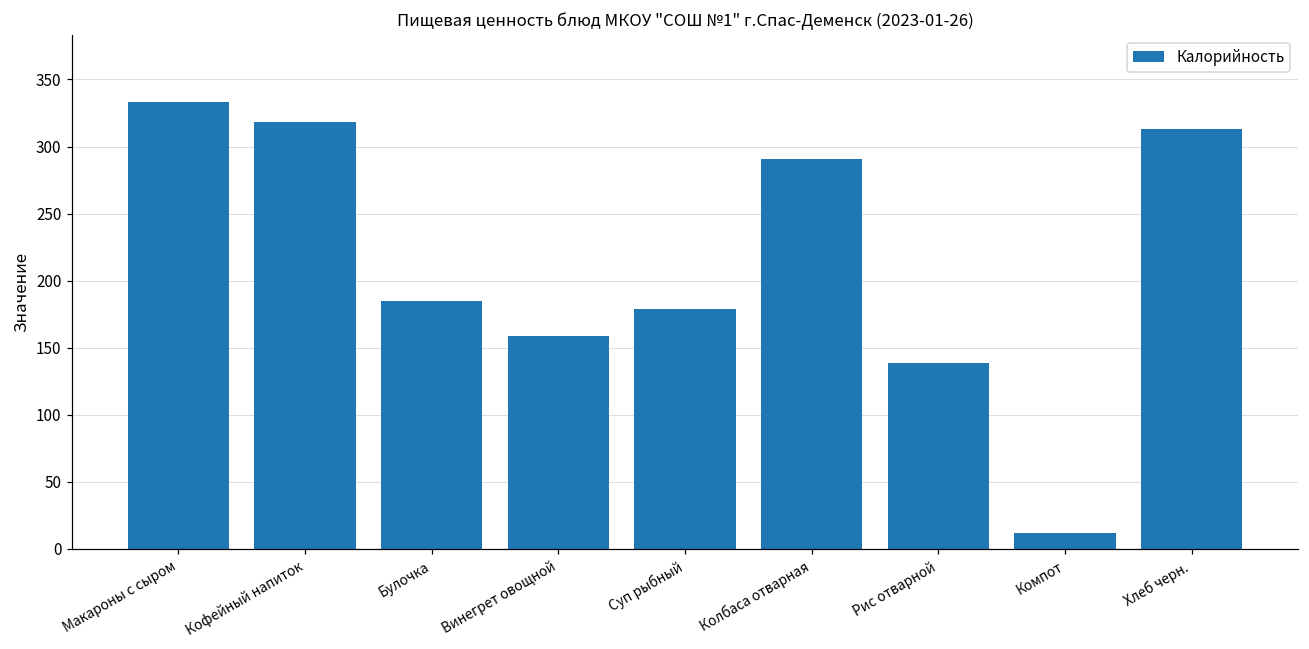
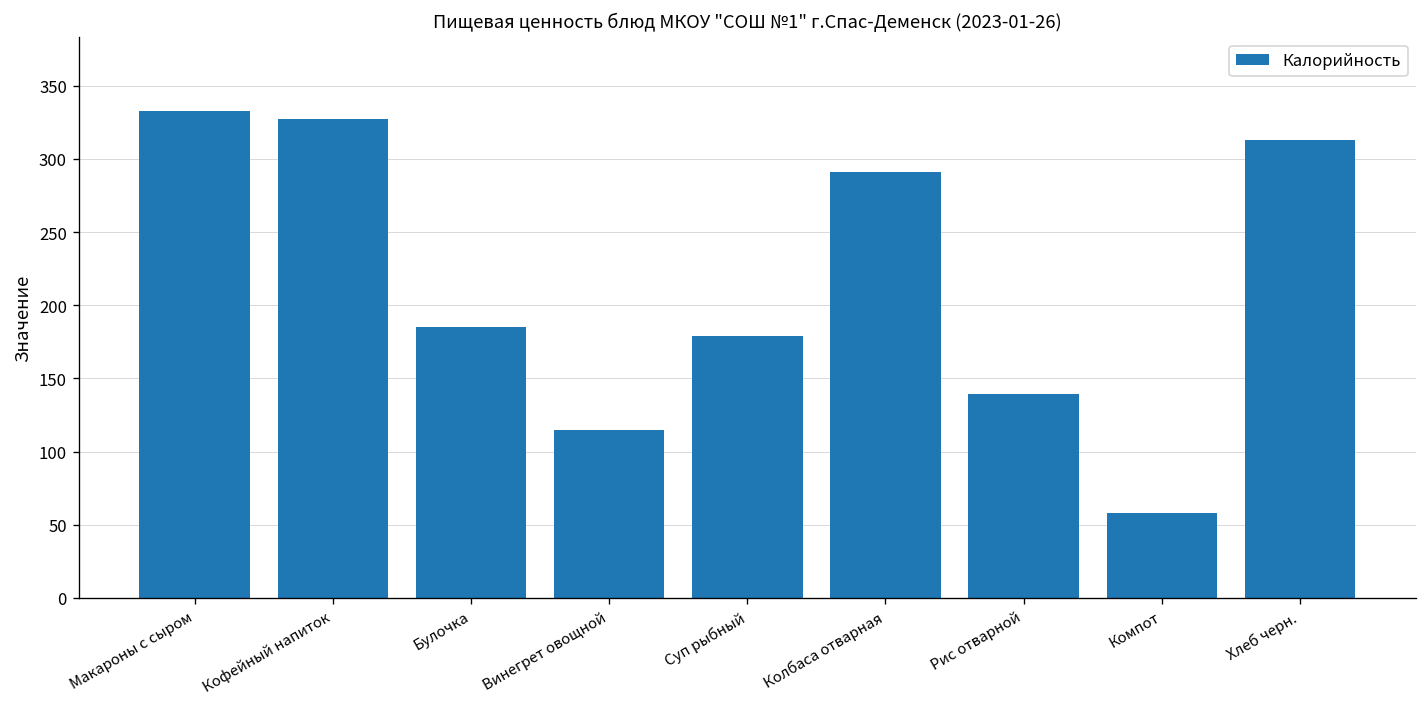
  {
    "Макароны с сыром": 333,
-   "Кофейный напиток": 318,
+   "Кофейный напиток": 327,
    "Булочка": 185,
-   "Винегрет овощной": 159,
+   "Винегрет овощной": 115,
    "Суп рыбный": 179,
    "Колбаса отварная": 291,
    "Рис отварной": 139,
-   "Компот": 12,
+   "Компот": 58,
    "Хлеб черн.": 313
  }
